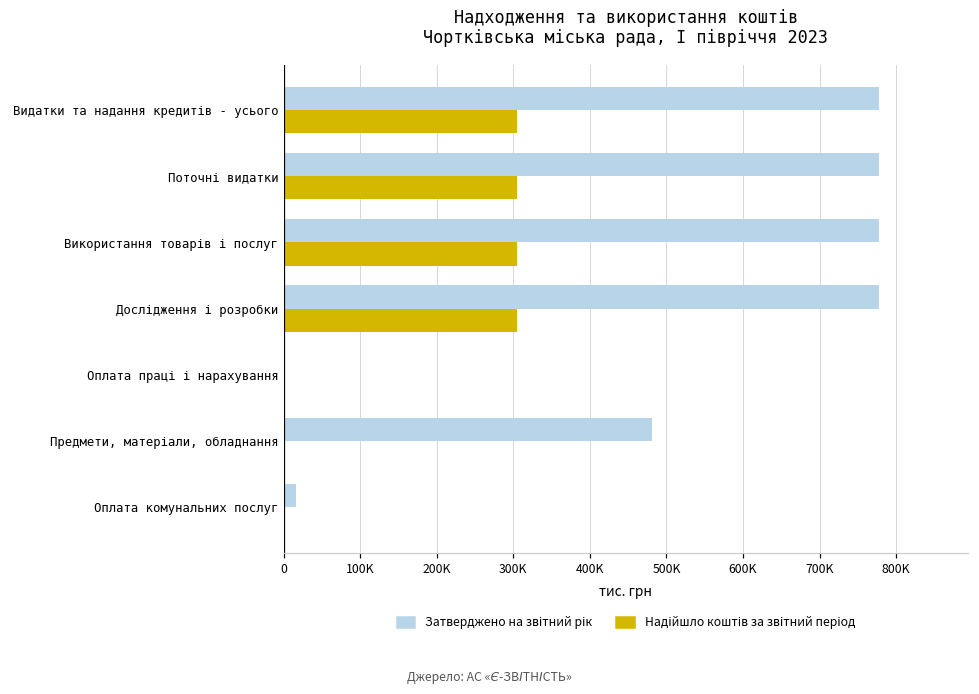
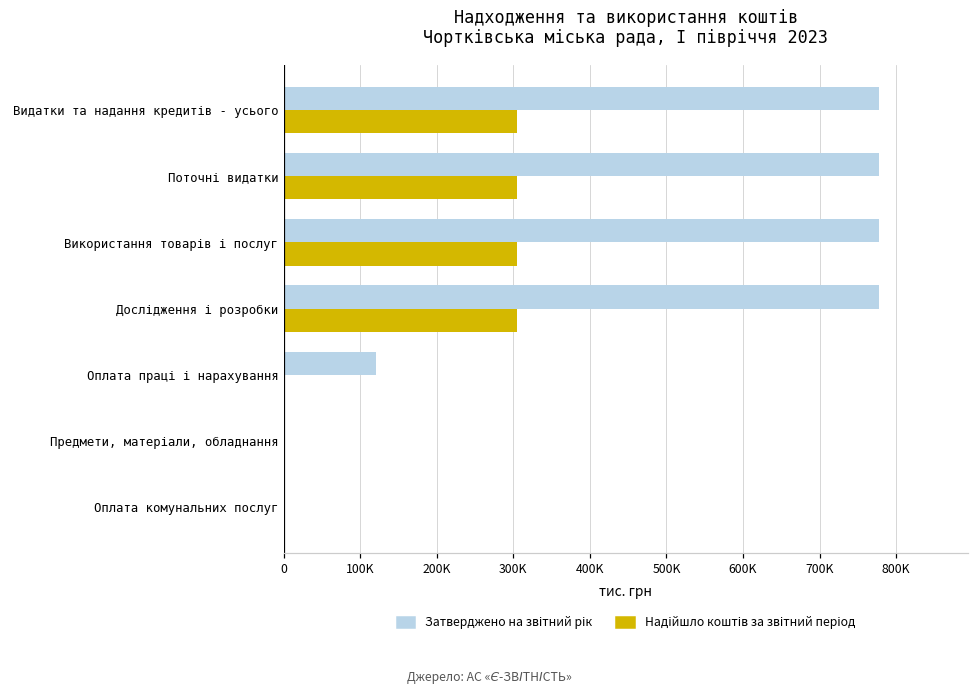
  {
    "Затверджено на звітний рік": {
      "Видатки та надання кредитів - усього": 780000,
      "Поточні видатки": 780000,
      "Використання товарів і послуг": 780000,
      "Дослідження і розробки": 780000,
-     "Оплата праці і нарахування": 0,
-     "Предмети, матеріали, обладнання": 480000,
-     "Оплата комунальних послуг": 20000
+     "Оплата праці і нарахування": 120000,
+     "Предмети, матеріали, обладнання": 0,
+     "Оплата комунальних послуг": 0
    },
    "Надійшло коштів за звітний період": {
      "Видатки та надання кредитів - усього": 300000,
      "Поточні видатки": 300000,
      "Використання товарів і послуг": 300000,
      "Дослідження і розробки": 300000,
      "Оплата праці і нарахування": 0,
      "Предмети, матеріали, обладнання": 0,
      "Оплата комунальних послуг": 0
    }
  }
